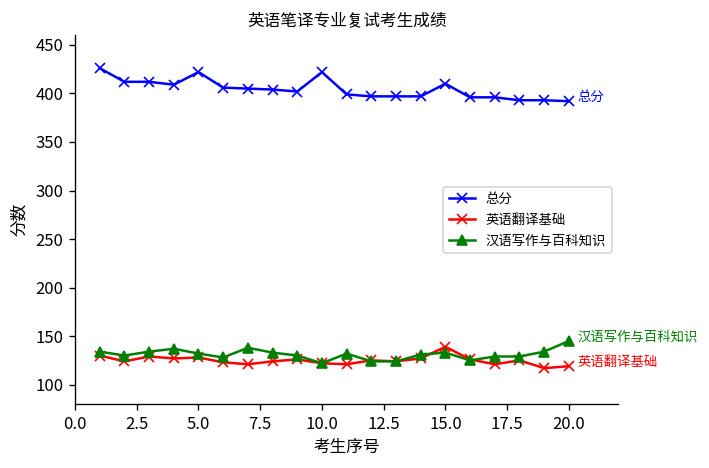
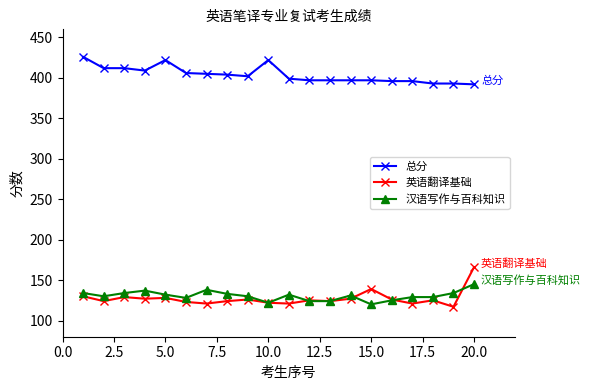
  {
    "总分": {
      "5.0": 420,
      "10.0": 420,
-     "15.0": 410,
+     "15.0": 400,
      "20.0": 390
    },
    "英语翻译基础": {
      "5.0": 130,
      "15.0": 140,
-     "20.0": 120
+     "20.0": 170
    },
    "汉语写作与百科知识": {
      "5.0": 130,
-     "15.0": 130,
+     "15.0": 120,
      "20.0": 150
    }
  }
